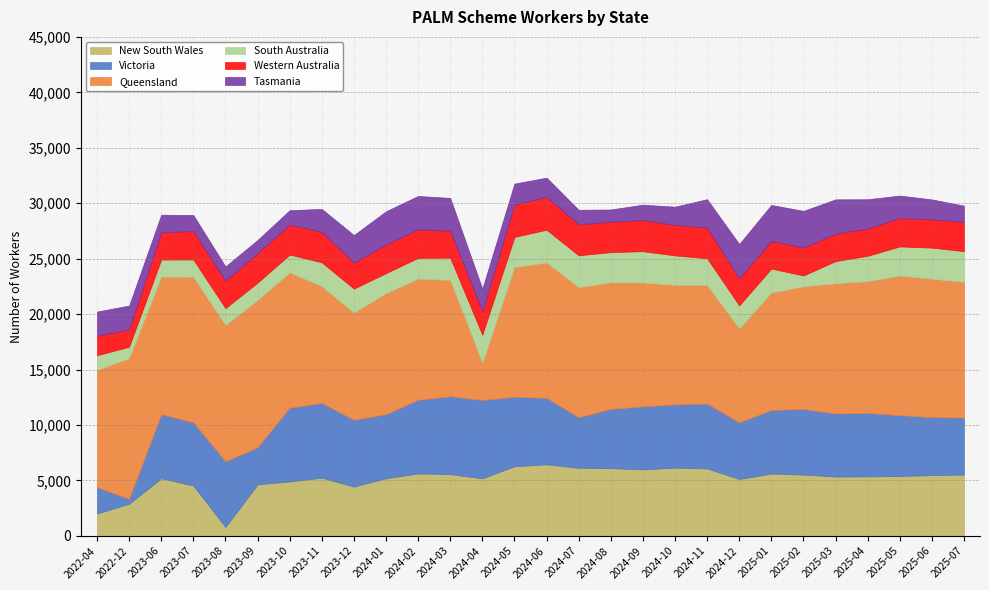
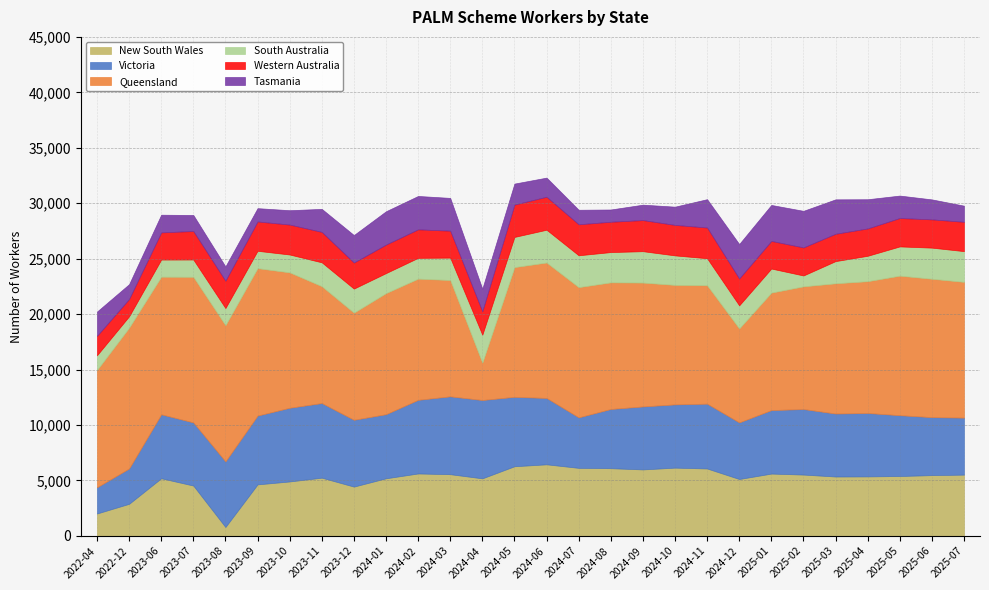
  {
    "New South Wales": {
      "2022-04": "2,000",
      "2022-12": "2,900",
      "2023-06": "5,200",
      "2023-07": "4,500",
      "2023-08": "800",
      "2023-09": "4,600",
      "2023-10": "4,900",
      "2023-11": "5,300",
      "2023-12": "4,400",
      "2024-01": "5,200",
      "2024-02": "5,600",
      "2024-03": "5,600",
      "2024-04": "5,200",
      "2024-05": "6,300",
      "2024-06": "6,500",
      "2024-07": "6,100",
      "2024-08": "6,100",
      "2024-09": "6,000",
      "2024-10": "6,200",
      "2024-11": "6,100",
      "2024-12": "5,100",
      "2025-01": "5,600",
      "2025-02": "5,500",
      "2025-03": "5,400",
      "2025-04": "5,400",
      "2025-05": "5,400",
      "2025-06": "5,500",
      "2025-07": "5,500"
    },
    "Victoria": {
      "2022-04": "2,400",
-     "2022-12": "400",
+     "2022-12": "3,200",
      "2023-06": "5,800",
      "2023-07": "5,700",
      "2023-08": "5,900",
-     "2023-09": "3,300",
+     "2023-09": "6,200",
      "2023-10": "6,600",
      "2023-11": "6,700",
      "2023-12": "6,000",
      "2024-01": "5,800",
      "2024-02": "6,600",
      "2024-03": "7,000",
      "2024-04": "7,100",
      "2024-05": "6,300",
      "2024-06": "6,000",
      "2024-07": "4,600",
      "2024-08": "5,300",
      "2024-09": "5,700",
      "2024-10": "5,700",
      "2024-11": "5,800",
      "2024-12": "5,100",
      "2025-01": "5,700",
      "2025-02": "5,900",
      "2025-03": "5,700",
      "2025-04": "5,700",
      "2025-05": "5,500",
      "2025-06": "5,200",
      "2025-07": "5,100"
    },
    "Queensland": {
      "2022-04": "10,600",
      "2022-12": "12,700",
      "2023-06": "12,400",
      "2023-07": "13,100",
      "2023-08": "12,300",
      "2023-09": "13,300",
      "2023-10": "12,200",
      "2023-11": "10,500",
      "2023-12": "9,700",
      "2024-01": "10,900",
      "2024-02": "10,900",
      "2024-03": "10,500",
      "2024-04": "3,400",
      "2024-05": "11,700",
      "2024-06": "12,200",
      "2024-07": "11,700",
      "2024-08": "11,400",
      "2024-09": "11,200",
      "2024-10": "10,800",
      "2024-11": "10,700",
      "2024-12": "8,500",
      "2025-01": "10,600",
      "2025-02": "11,100",
      "2025-03": "11,700",
      "2025-04": "11,900",
      "2025-05": "12,600",
      "2025-06": "12,500",
      "2025-07": "12,200"
    },
    "South Australia": {
      "2022-04": "1,300",
      "2022-12": "1,000",
      "2023-06": "1,500",
      "2023-07": "1,600",
      "2023-08": "1,500",
      "2023-09": "1,600",
      "2023-10": "1,600",
      "2023-11": "2,200",
      "2023-12": "2,200",
      "2024-01": "1,800",
      "2024-02": "1,900",
      "2024-03": "2,000",
      "2024-04": "2,500",
      "2024-05": "2,700",
      "2024-06": "3,000",
      "2024-07": "2,900",
      "2024-08": "2,700",
      "2024-09": "2,800",
      "2024-10": "2,700",
      "2024-11": "2,400",
      "2024-12": "2,100",
      "2025-01": "2,200",
      "2025-02": "1,000",
      "2025-03": "2,000",
      "2025-04": "2,300",
      "2025-05": "2,600",
      "2025-06": "2,800",
      "2025-07": "2,800"
    },
    "Western Australia": {
      "2022-04": "1,800",
      "2022-12": "1,600",
      "2023-06": "2,500",
      "2023-07": "2,600",
      "2023-08": "2,500",
      "2023-09": "2,600",
      "2023-10": "2,700",
      "2023-11": "2,700",
      "2023-12": "2,400",
      "2024-01": "2,600",
      "2024-02": "2,600",
      "2024-03": "2,400",
      "2024-04": "2,100",
      "2024-05": "2,900",
      "2024-06": "3,000",
      "2024-07": "2,800",
      "2024-08": "2,700",
      "2024-09": "2,800",
      "2024-10": "2,800",
      "2024-11": "2,800",
      "2024-12": "2,400",
      "2025-01": "2,500",
      "2025-02": "2,500",
      "2025-03": "2,500",
      "2025-04": "2,500",
      "2025-05": "2,600",
      "2025-06": "2,600",
      "2025-07": "2,600"
    },
    "Tasmania": {
      "2022-04": "2,200",
-     "2022-12": "2,200",
+     "2022-12": "1,300",
      "2023-06": "1,600",
      "2023-07": "1,400",
      "2023-08": "1,300",
      "2023-09": "1,200",
      "2023-10": "1,300",
      "2023-11": "2,100",
      "2023-12": "2,500",
      "2024-01": "3,000",
      "2024-02": "3,000",
      "2024-03": "3,000",
      "2024-04": "2,000",
      "2024-05": "1,900",
      "2024-06": "1,700",
      "2024-07": "1,300",
      "2024-08": "1,100",
      "2024-09": "1,400",
      "2024-10": "1,600",
      "2024-11": "2,600",
      "2024-12": "3,100",
      "2025-01": "3,200",
      "2025-02": "3,300",
      "2025-03": "3,100",
      "2025-04": "2,600",
      "2025-05": "2,000",
      "2025-06": "1,800",
      "2025-07": "1,500"
    }
  }
